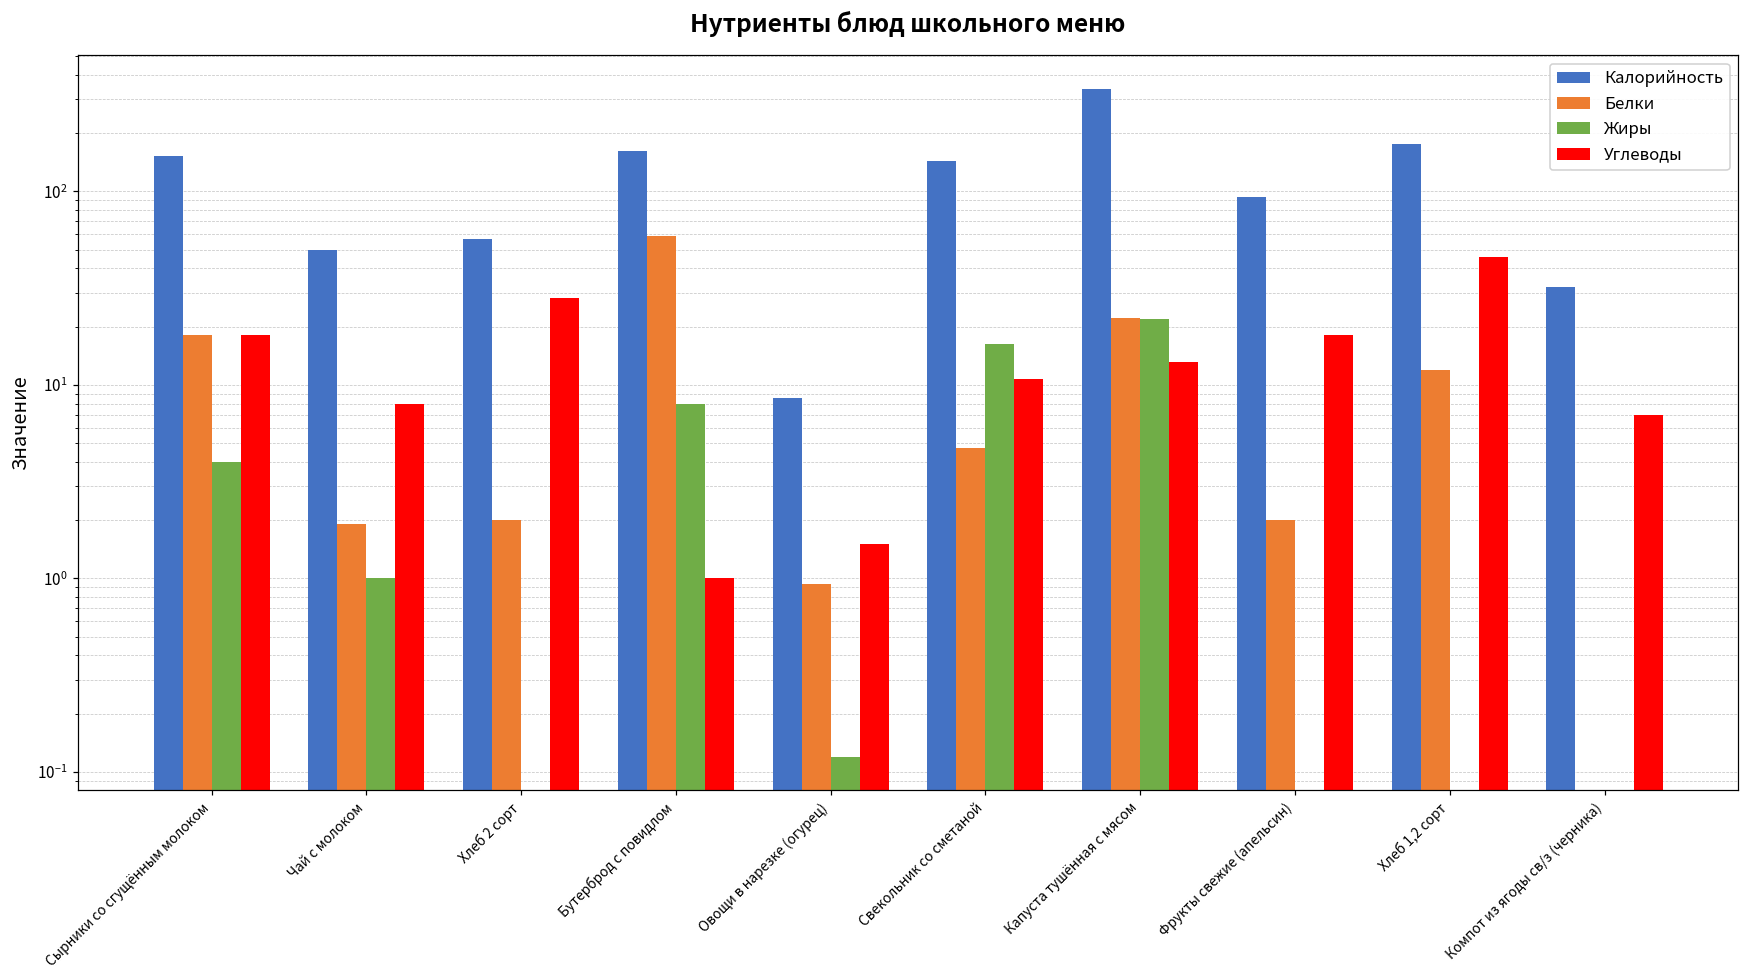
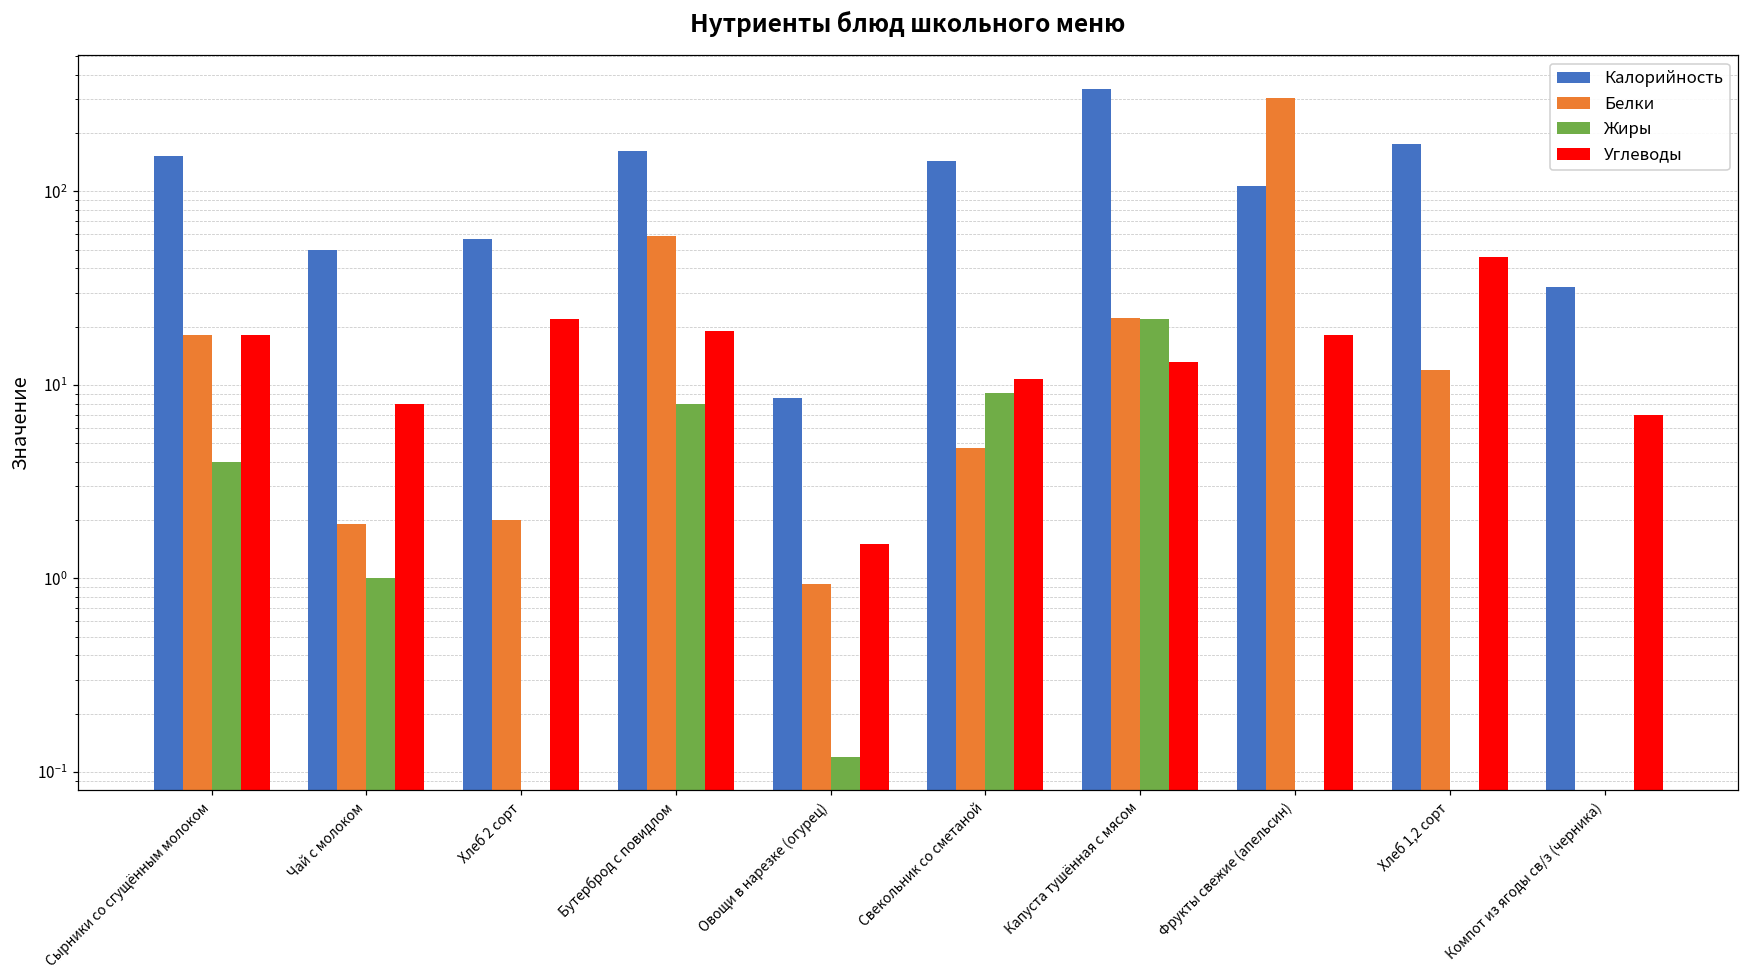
  {
    "Калорийность": {
      "Сырники со сгущённым молоком": 150,
      "Чай с молоком": 50,
      "Хлеб 2 сорт": 57,
      "Бутерброд с повидлом": 160,
      "Овощи в нарезке (огурец)": 9,
      "Свекольник со сметаной": 140,
      "Капуста тушённая с мясом": 340,
-     "Фрукты свежие (апельсин)": 90,
+     "Фрукты свежие (апельсин)": 110,
      "Хлеб 1,2 сорт": 180,
      "Компот из ягоды св/з (черника)": 32
    },
    "Белки": {
      "Сырники со сгущённым молоком": 18,
      "Чай с молоком": 1.9,
      "Хлеб 2 сорт": 2,
      "Бутерброд с повидлом": 59,
      "Овощи в нарезке (огурец)": 0.9,
      "Свекольник со сметаной": 4.7,
      "Капуста тушённая с мясом": 22,
-     "Фрукты свежие (апельсин)": 2,
+     "Фрукты свежие (апельсин)": 300,
      "Хлеб 1,2 сорт": 12
    },
    "Жиры": {
      "Сырники со сгущённым молоком": 4,
      "Чай с молоком": 1,
      "Бутерброд с повидлом": 8,
      "Овощи в нарезке (огурец)": 0.12,
-     "Свекольник со сметаной": 16,
+     "Свекольник со сметаной": 9,
      "Капуста тушённая с мясом": 22
    },
    "Углеводы": {
      "Сырники со сгущённым молоком": 18,
      "Чай с молоком": 8,
-     "Хлеб 2 сорт": 28,
-     "Бутерброд с повидлом": 1,
+     "Хлеб 2 сорт": 22,
+     "Бутерброд с повидлом": 19,
      "Овощи в нарезке (огурец)": 1.5,
      "Свекольник со сметаной": 11,
      "Капуста тушённая с мясом": 13,
      "Фрукты свежие (апельсин)": 18,
      "Хлеб 1,2 сорт": 46,
      "Компот из ягоды св/з (черника)": 7
    }
  }
